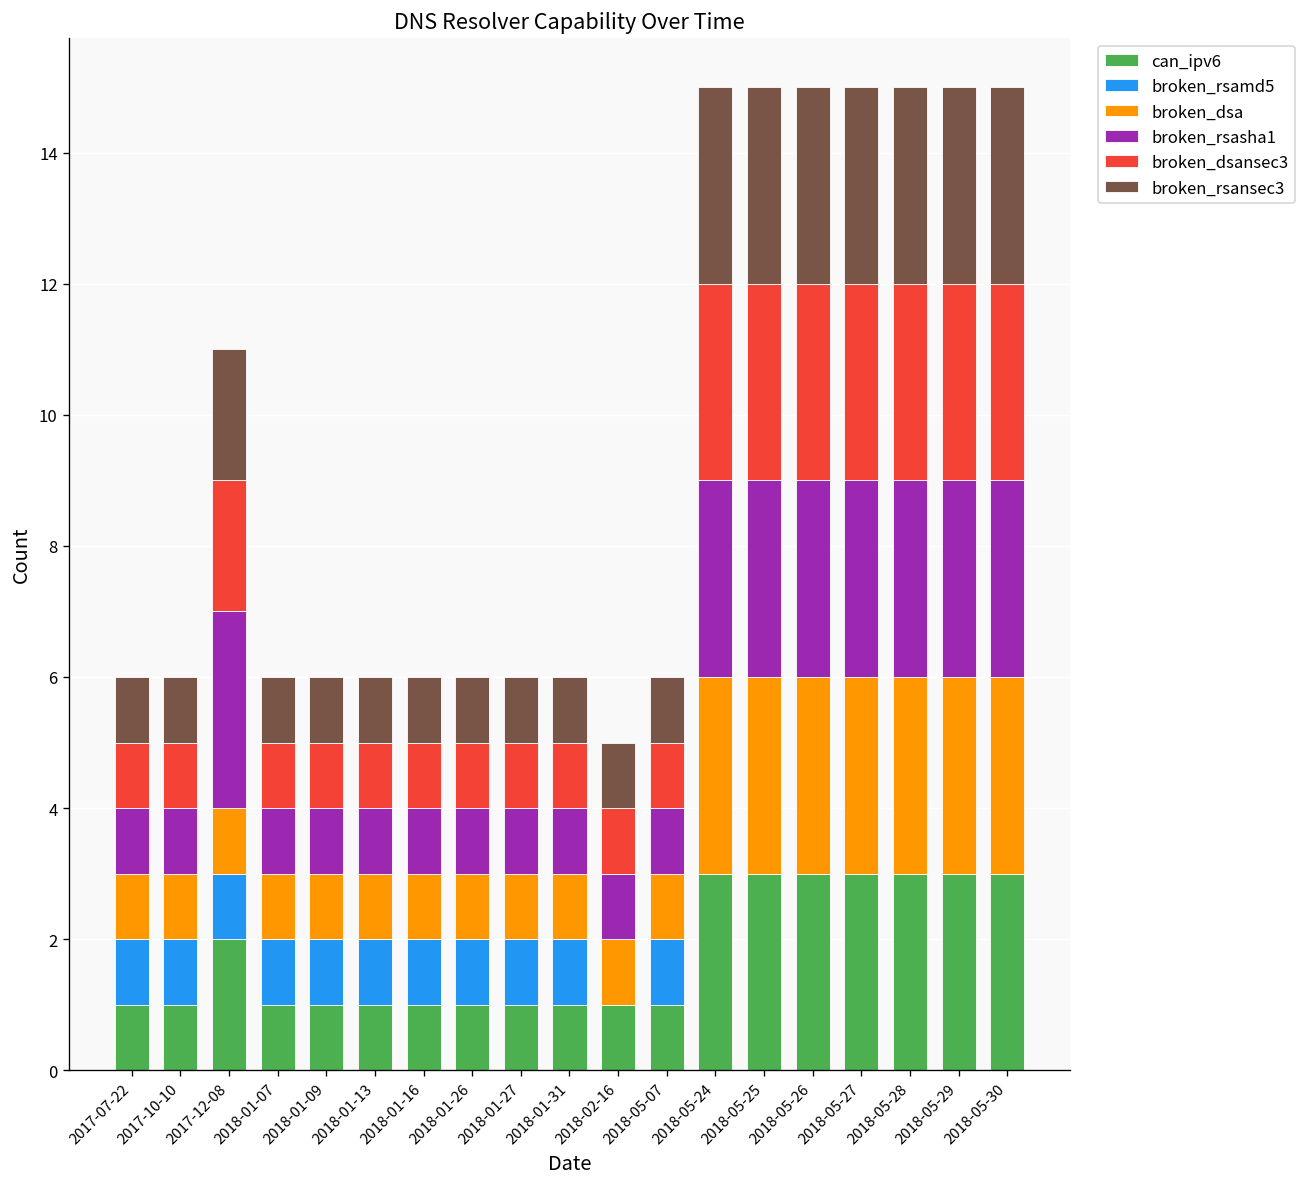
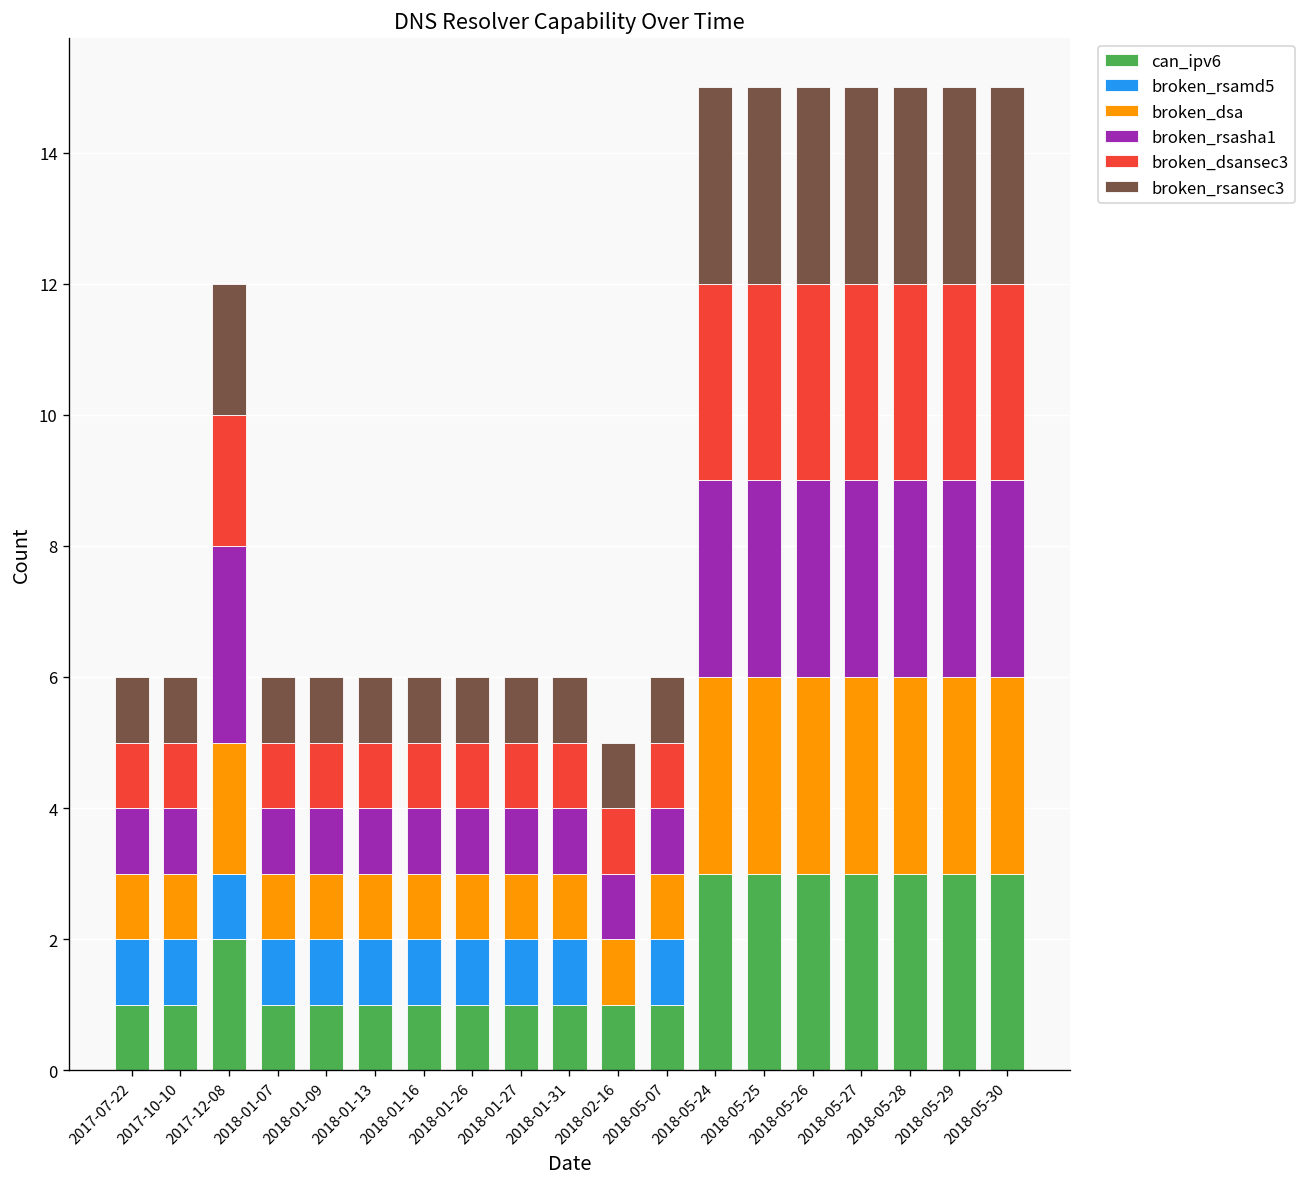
  {
    "can_ipv6": {
      "2017-07-22": 1,
      "2017-10-10": 1,
      "2017-12-08": 2,
      "2018-01-07": 1,
      "2018-01-09": 1,
      "2018-01-13": 1,
      "2018-01-16": 1,
      "2018-01-26": 1,
      "2018-01-27": 1,
      "2018-01-31": 1,
      "2018-02-16": 1,
      "2018-05-07": 1,
      "2018-05-24": 3,
      "2018-05-25": 3,
      "2018-05-26": 3,
      "2018-05-27": 3,
      "2018-05-28": 3,
      "2018-05-29": 3,
      "2018-05-30": 3
    },
    "broken_dsa": {
      "2017-07-22": 1,
      "2017-10-10": 1,
-     "2017-12-08": 1,
+     "2017-12-08": 2,
      "2018-01-07": 1,
      "2018-01-09": 1,
      "2018-01-13": 1,
      "2018-01-16": 1,
      "2018-01-26": 1,
      "2018-01-27": 1,
      "2018-01-31": 1,
      "2018-02-16": 1,
      "2018-05-07": 1,
      "2018-05-24": 3,
      "2018-05-25": 3,
      "2018-05-26": 3,
      "2018-05-27": 3,
      "2018-05-28": 3,
      "2018-05-29": 3,
      "2018-05-30": 3
    },
    "broken_rsasha1": {
      "2017-07-22": 1,
      "2017-10-10": 1,
      "2017-12-08": 3,
      "2018-01-07": 1,
      "2018-01-09": 1,
      "2018-01-13": 1,
      "2018-01-16": 1,
      "2018-01-26": 1,
      "2018-01-27": 1,
      "2018-01-31": 1,
      "2018-02-16": 1,
      "2018-05-07": 1,
      "2018-05-24": 3,
      "2018-05-25": 3,
      "2018-05-26": 3,
      "2018-05-27": 3,
      "2018-05-28": 3,
      "2018-05-29": 3,
      "2018-05-30": 3
    },
    "broken_dsansec3": {
      "2017-07-22": 1,
      "2017-10-10": 1,
      "2017-12-08": 2,
      "2018-01-07": 1,
      "2018-01-09": 1,
      "2018-01-13": 1,
      "2018-01-16": 1,
      "2018-01-26": 1,
      "2018-01-27": 1,
      "2018-01-31": 1,
      "2018-02-16": 1,
      "2018-05-07": 1,
      "2018-05-24": 3,
      "2018-05-25": 3,
      "2018-05-26": 3,
      "2018-05-27": 3,
      "2018-05-28": 3,
      "2018-05-29": 3,
      "2018-05-30": 3
    },
    "broken_rsansec3": {
      "2017-07-22": 1,
      "2017-10-10": 1,
      "2017-12-08": 2,
      "2018-01-07": 1,
      "2018-01-09": 1,
      "2018-01-13": 1,
      "2018-01-16": 1,
      "2018-01-26": 1,
      "2018-01-27": 1,
      "2018-01-31": 1,
      "2018-02-16": 1,
      "2018-05-07": 1,
      "2018-05-24": 3,
      "2018-05-25": 3,
      "2018-05-26": 3,
      "2018-05-27": 3,
      "2018-05-28": 3,
      "2018-05-29": 3,
      "2018-05-30": 3
    }
  }
